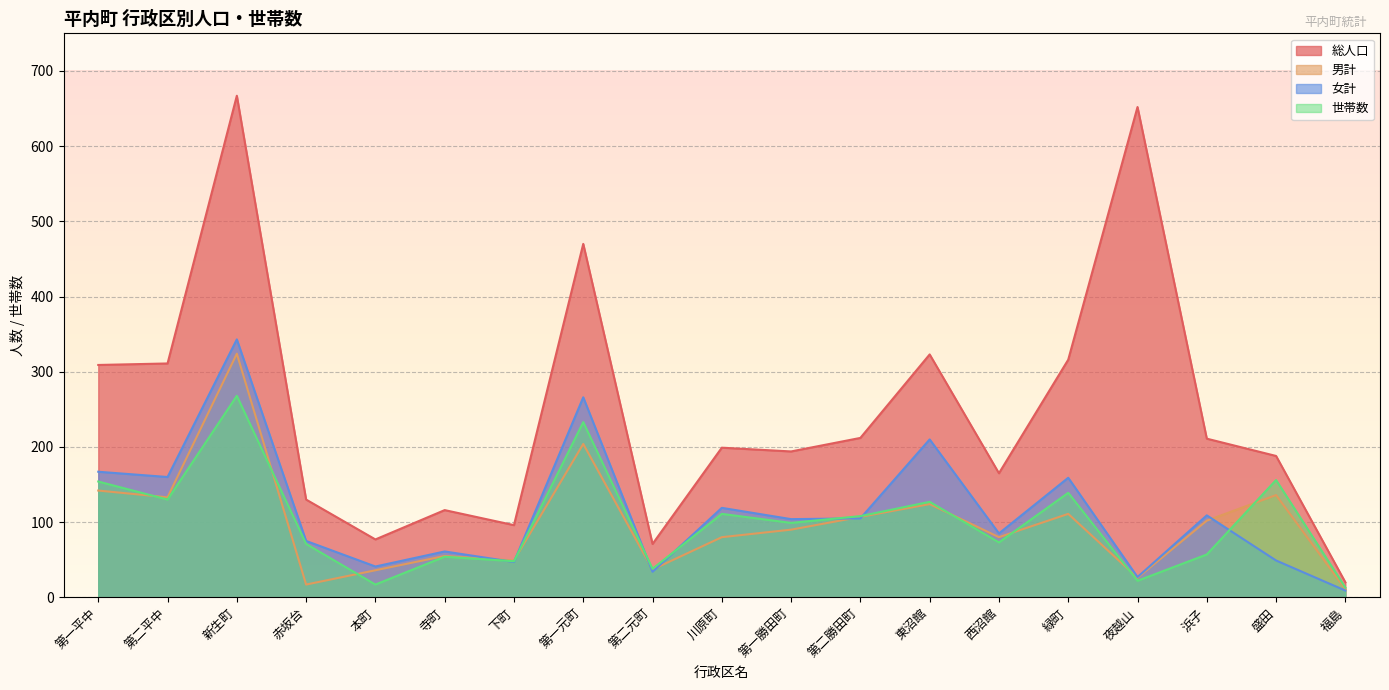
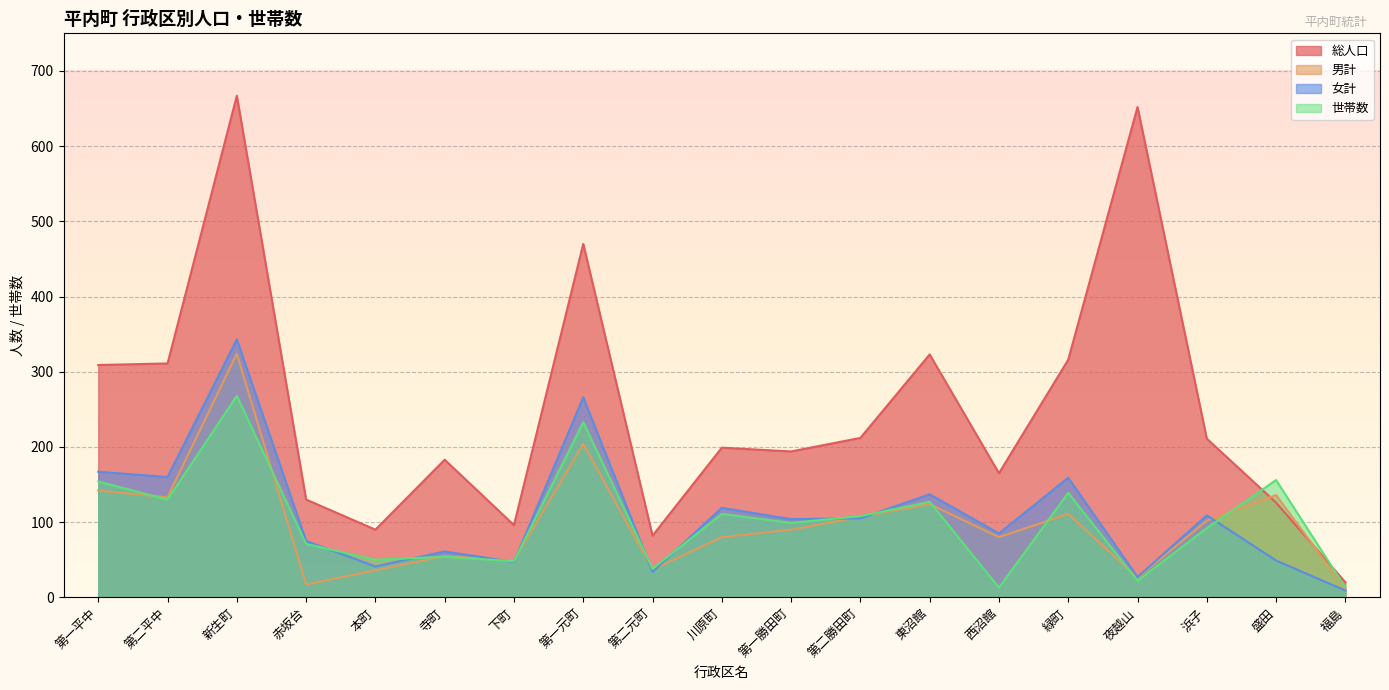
  {
    "総人口": {
      "第一平中": 310,
      "第二平中": 310,
      "新生町": 670,
      "赤坂台": 130,
-     "本町": 80,
-     "寺町": 120,
+     "本町": 90,
+     "寺町": 180,
      "下町": 100,
      "第一元町": 470,
-     "第二元町": 70,
+     "第二元町": 80,
      "川原町": 200,
      "第一勝田町": 190,
      "第二勝田町": 210,
      "東沼館": 320,
      "西沼館": 170,
      "緑町": 320,
      "夜越山": 650,
      "浜子": 210,
-     "盛田": 190,
+     "盛田": 130,
      "福島": 20
    },
    "男計": {
      "第一平中": 140,
      "新生町": 320,
      "赤坂台": 20,
      "本町": 40,
      "第一元町": 200,
      "川原町": 80,
      "第一勝田町": 90,
      "西沼館": 80,
      "緑町": 110,
      "浜子": 100,
      "盛田": 140
    },
    "女計": {
      "第一平中": 170,
      "第二平中": 160,
      "新生町": 340,
      "赤坂台": 80,
      "本町": 40,
      "寺町": 60,
      "第一元町": 270,
      "川原町": 120,
      "第一勝田町": 100,
-     "東沼館": 210,
+     "東沼館": 140,
      "西沼館": 90,
      "緑町": 160,
      "浜子": 110,
      "盛田": 50
    },
    "世帯数": {
      "第一平中": 150,
      "新生町": 270,
      "赤坂台": 70,
-     "本町": 20,
+     "本町": 50,
      "第一元町": 230,
      "川原町": 110,
      "第一勝田町": 100,
-     "西沼館": 70,
+     "西沼館": 10,
      "緑町": 140,
      "夜越山": 20,
-     "浜子": 60,
+     "浜子": 90,
      "盛田": 160
    }
  }
